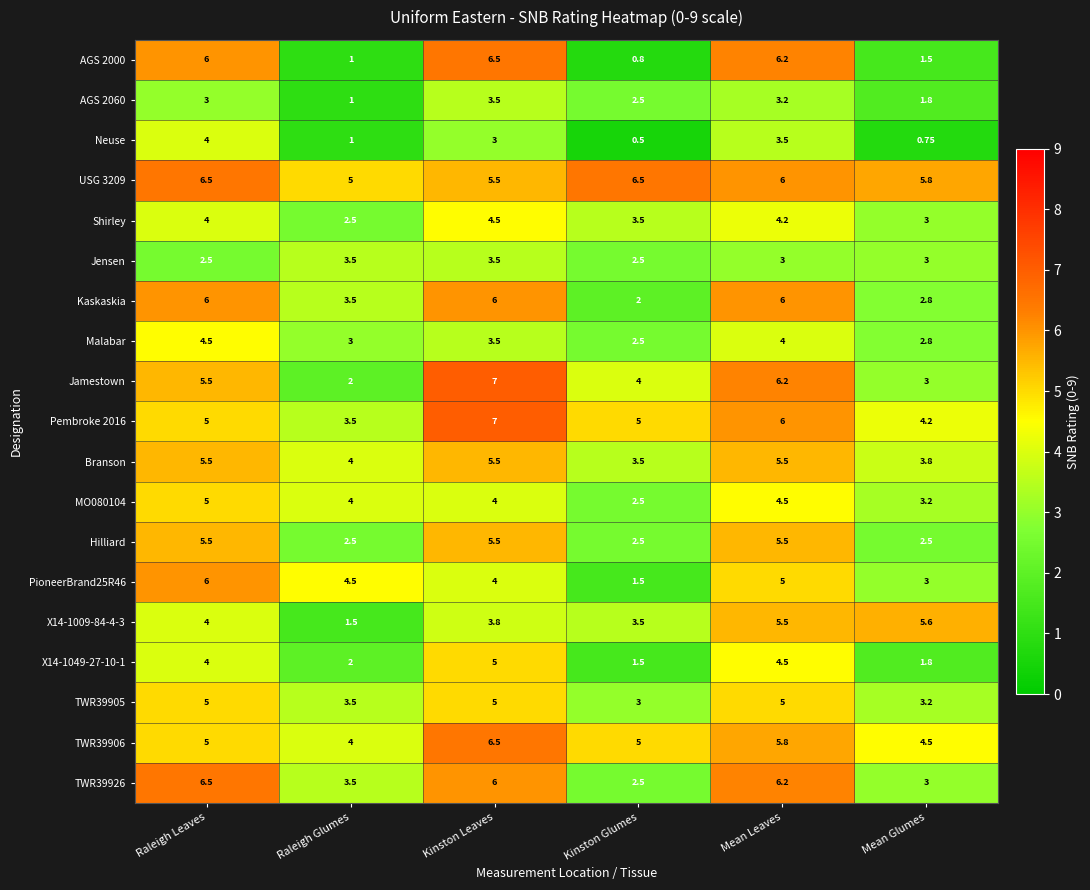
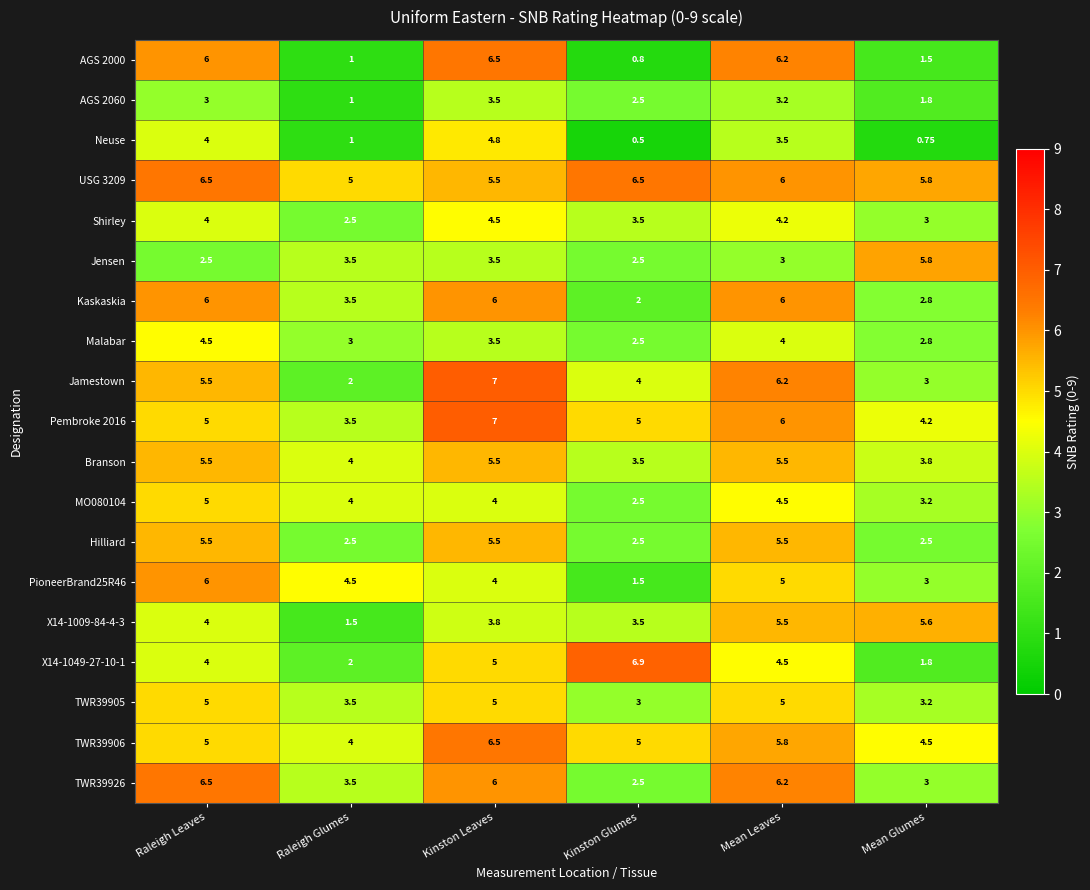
  {
    "AGS 2000": {
      "Raleigh Leaves": 6,
      "Raleigh Glumes": 1,
      "Kinston Leaves": 6.5,
      "Kinston Glumes": 0.8,
      "Mean Leaves": 6.2,
      "Mean Glumes": 1.5
    },
    "AGS 2060": {
      "Raleigh Leaves": 3,
      "Raleigh Glumes": 1,
      "Kinston Leaves": 3.5,
      "Kinston Glumes": 2.5,
      "Mean Leaves": 3.2,
      "Mean Glumes": 1.8
    },
    "Neuse": {
      "Raleigh Leaves": 4,
      "Raleigh Glumes": 1,
-     "Kinston Leaves": 3,
+     "Kinston Leaves": 4.8,
      "Kinston Glumes": 0.5,
      "Mean Leaves": 3.5,
      "Mean Glumes": 0.75
    },
    "USG 3209": {
      "Raleigh Leaves": 6.5,
      "Raleigh Glumes": 5,
      "Kinston Leaves": 5.5,
      "Kinston Glumes": 6.5,
      "Mean Leaves": 6,
      "Mean Glumes": 5.8
    },
    "Shirley": {
      "Raleigh Leaves": 4,
      "Raleigh Glumes": 2.5,
      "Kinston Leaves": 4.5,
      "Kinston Glumes": 3.5,
      "Mean Leaves": 4.2,
      "Mean Glumes": 3
    },
    "Jensen": {
      "Raleigh Leaves": 2.5,
      "Raleigh Glumes": 3.5,
      "Kinston Leaves": 3.5,
      "Kinston Glumes": 2.5,
      "Mean Leaves": 3,
-     "Mean Glumes": 3
+     "Mean Glumes": 5.8
    },
    "Kaskaskia": {
      "Raleigh Leaves": 6,
      "Raleigh Glumes": 3.5,
      "Kinston Leaves": 6,
      "Kinston Glumes": 2,
      "Mean Leaves": 6,
      "Mean Glumes": 2.8
    },
    "Malabar": {
      "Raleigh Leaves": 4.5,
      "Raleigh Glumes": 3,
      "Kinston Leaves": 3.5,
      "Kinston Glumes": 2.5,
      "Mean Leaves": 4,
      "Mean Glumes": 2.8
    },
    "Jamestown": {
      "Raleigh Leaves": 5.5,
      "Raleigh Glumes": 2,
      "Kinston Leaves": 7,
      "Kinston Glumes": 4,
      "Mean Leaves": 6.2,
      "Mean Glumes": 3
    },
    "Pembroke 2016": {
      "Raleigh Leaves": 5,
      "Raleigh Glumes": 3.5,
      "Kinston Leaves": 7,
      "Kinston Glumes": 5,
      "Mean Leaves": 6,
      "Mean Glumes": 4.2
    },
    "Branson": {
      "Raleigh Leaves": 5.5,
      "Raleigh Glumes": 4,
      "Kinston Leaves": 5.5,
      "Kinston Glumes": 3.5,
      "Mean Leaves": 5.5,
      "Mean Glumes": 3.8
    },
    "MO080104": {
      "Raleigh Leaves": 5,
      "Raleigh Glumes": 4,
      "Kinston Leaves": 4,
      "Kinston Glumes": 2.5,
      "Mean Leaves": 4.5,
      "Mean Glumes": 3.2
    },
    "Hilliard": {
      "Raleigh Leaves": 5.5,
      "Raleigh Glumes": 2.5,
      "Kinston Leaves": 5.5,
      "Kinston Glumes": 2.5,
      "Mean Leaves": 5.5,
      "Mean Glumes": 2.5
    },
    "PioneerBrand25R46": {
      "Raleigh Leaves": 6,
      "Raleigh Glumes": 4.5,
      "Kinston Leaves": 4,
      "Kinston Glumes": 1.5,
      "Mean Leaves": 5,
      "Mean Glumes": 3
    },
    "X14-1009-84-4-3": {
      "Raleigh Leaves": 4,
      "Raleigh Glumes": 1.5,
      "Kinston Leaves": 3.8,
      "Kinston Glumes": 3.5,
      "Mean Leaves": 5.5,
      "Mean Glumes": 5.6
    },
    "X14-1049-27-10-1": {
      "Raleigh Leaves": 4,
      "Raleigh Glumes": 2,
      "Kinston Leaves": 5,
-     "Kinston Glumes": 1.5,
+     "Kinston Glumes": 6.9,
      "Mean Leaves": 4.5,
      "Mean Glumes": 1.8
    },
    "TWR39905": {
      "Raleigh Leaves": 5,
      "Raleigh Glumes": 3.5,
      "Kinston Leaves": 5,
      "Kinston Glumes": 3,
      "Mean Leaves": 5,
      "Mean Glumes": 3.2
    },
    "TWR39906": {
      "Raleigh Leaves": 5,
      "Raleigh Glumes": 4,
      "Kinston Leaves": 6.5,
      "Kinston Glumes": 5,
      "Mean Leaves": 5.8,
      "Mean Glumes": 4.5
    },
    "TWR39926": {
      "Raleigh Leaves": 6.5,
      "Raleigh Glumes": 3.5,
      "Kinston Leaves": 6,
      "Kinston Glumes": 2.5,
      "Mean Leaves": 6.2,
      "Mean Glumes": 3
    }
  }
